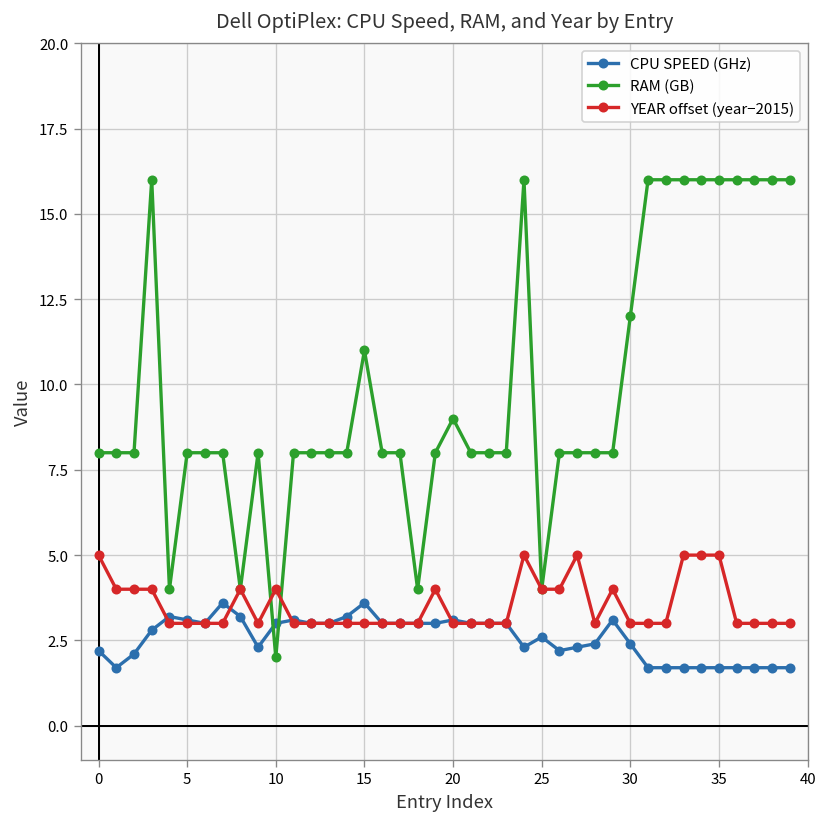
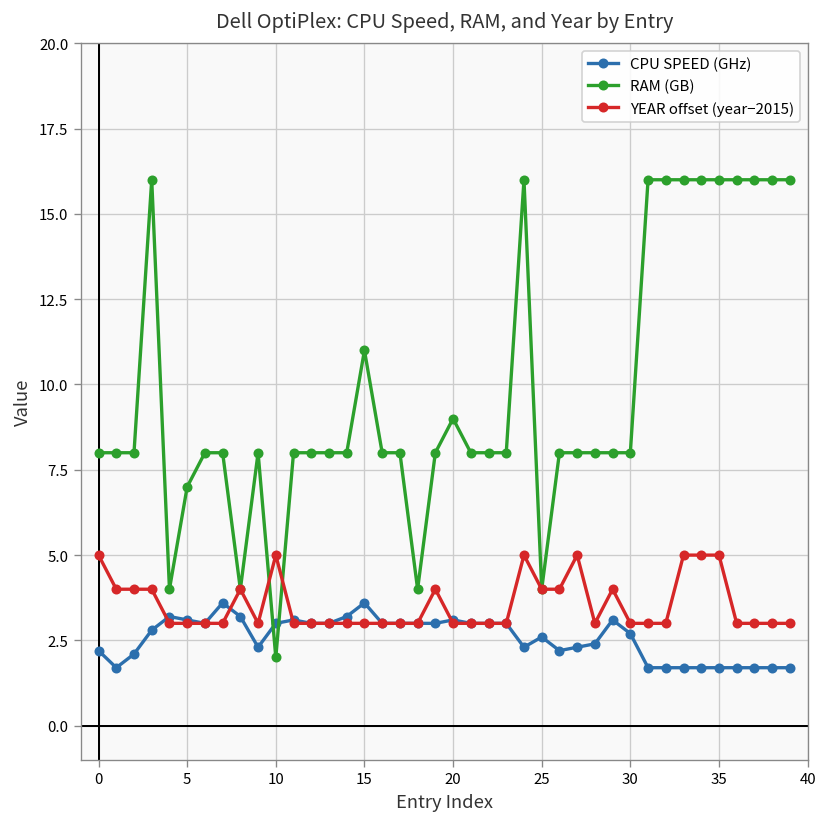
  {
    "CPU SPEED (GHz)": {
      "0": 2.2,
      "5": 3.1,
      "10": 3.0,
      "15": 3.6,
      "20": 3.1,
      "25": 2.6,
-     "30": 2.4,
+     "30": 2.7,
      "35": 1.7
    },
    "RAM (GB)": {
      "0": 8,
-     "5": 8,
+     "5": 7,
      "10": 2,
      "15": 11,
      "20": 9,
-     "30": 12,
+     "30": 8,
      "35": 16
    },
    "YEAR offset (year−2015)": {
      "0": 5.0,
      "5": 3.0,
-     "10": 4.0,
+     "10": 5.0,
      "15": 3.0,
      "20": 3.0,
      "30": 3.0,
      "35": 5.0
    }
  }
